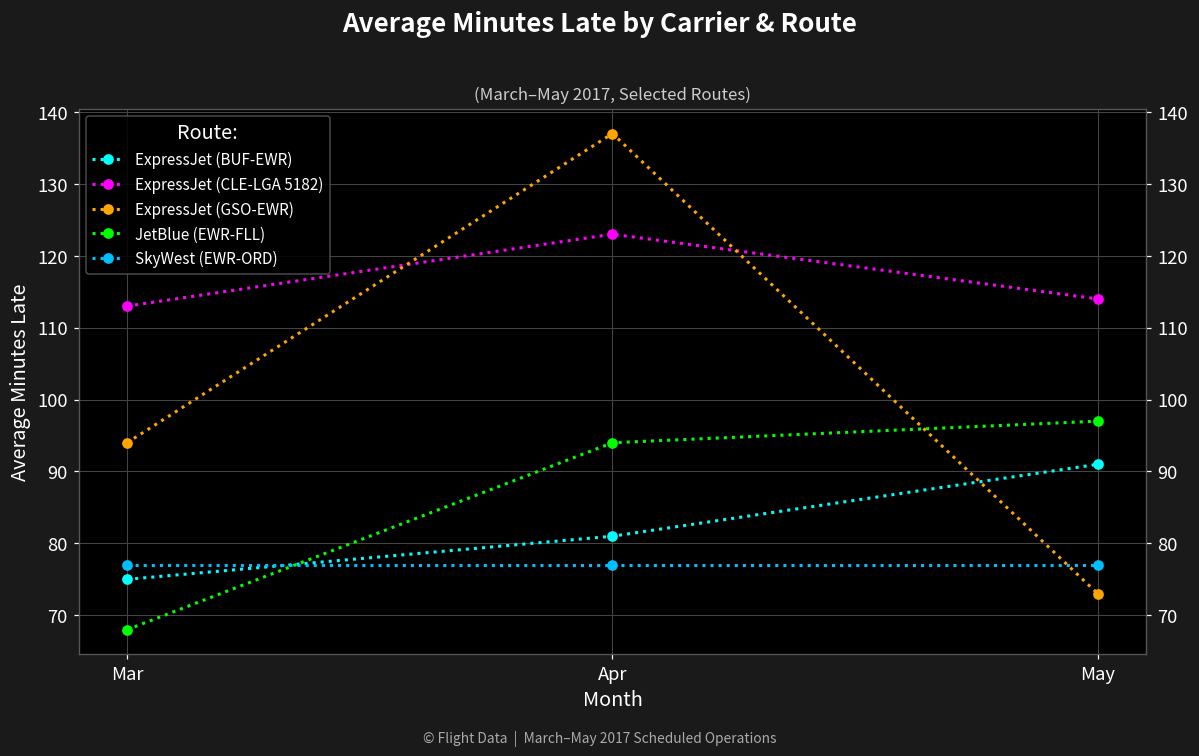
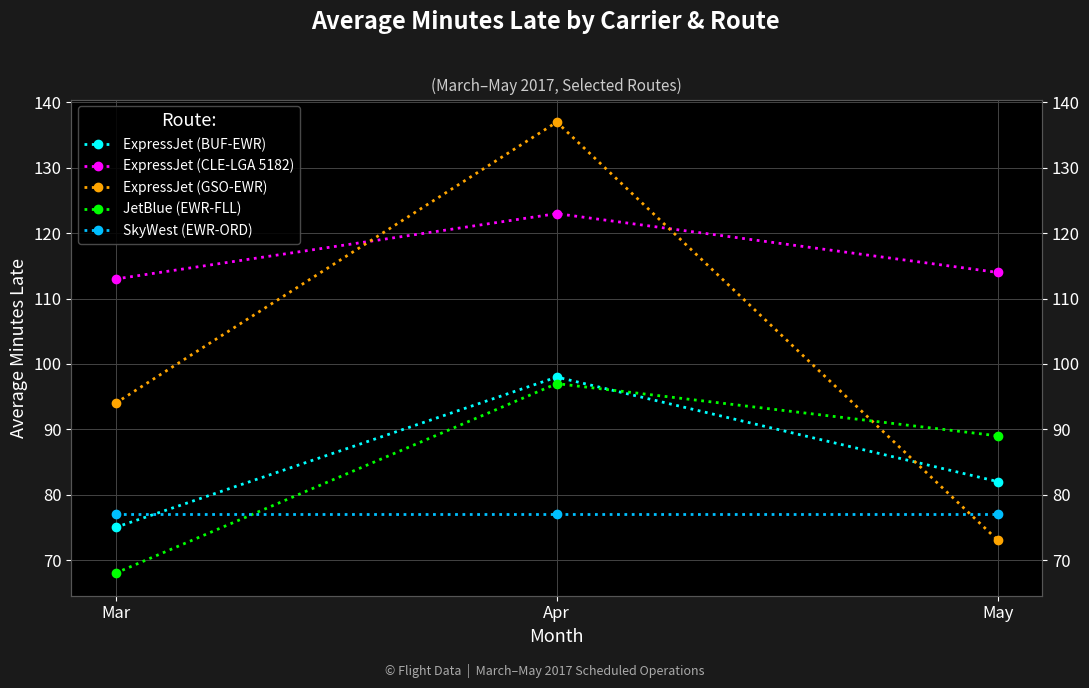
  {
    "ExpressJet (BUF-EWR)": {
      "Mar": 75,
-     "Apr": 81,
-     "May": 91
+     "Apr": 98,
+     "May": 82
    },
    "ExpressJet (CLE-LGA 5182)": {
      "Mar": 113,
      "Apr": 123,
      "May": 114
    },
    "ExpressJet (GSO-EWR)": {
      "Mar": 94,
      "Apr": 137,
      "May": 73
    },
    "JetBlue (EWR-FLL)": {
      "Mar": 68,
-     "Apr": 94,
-     "May": 97
+     "Apr": 97,
+     "May": 89
    },
    "SkyWest (EWR-ORD)": {
      "Mar": 77,
      "Apr": 77,
      "May": 77
    }
  }
